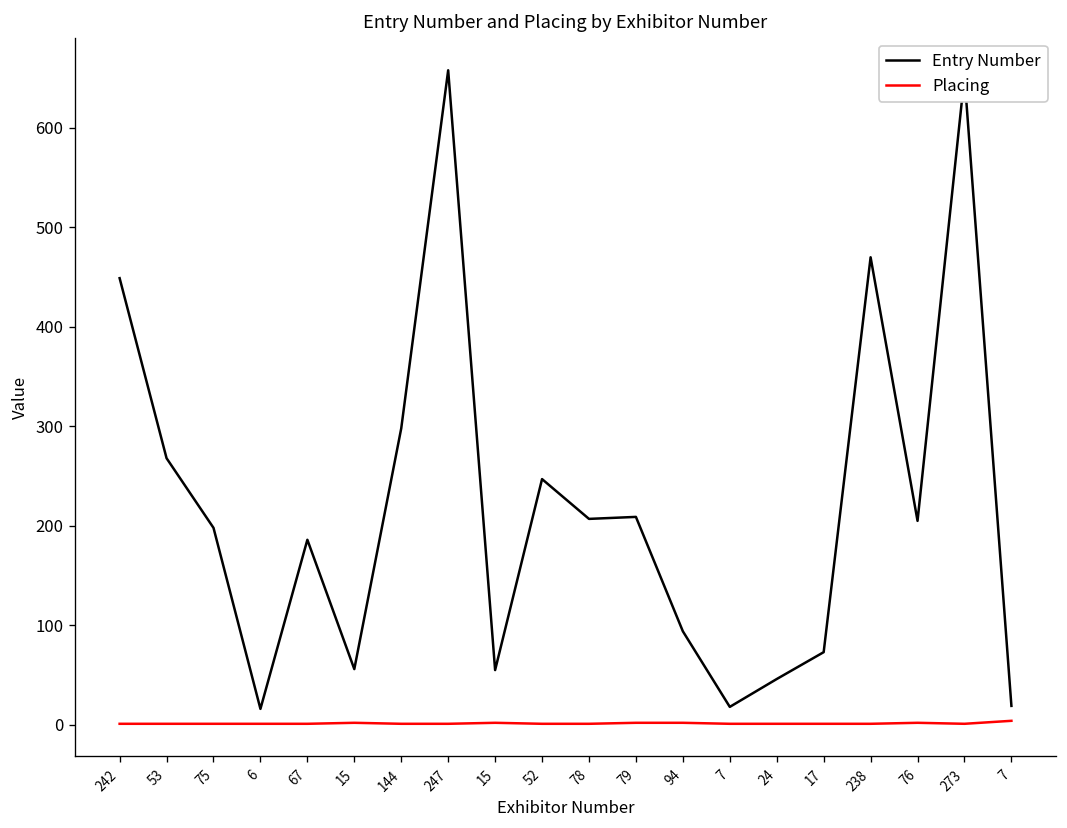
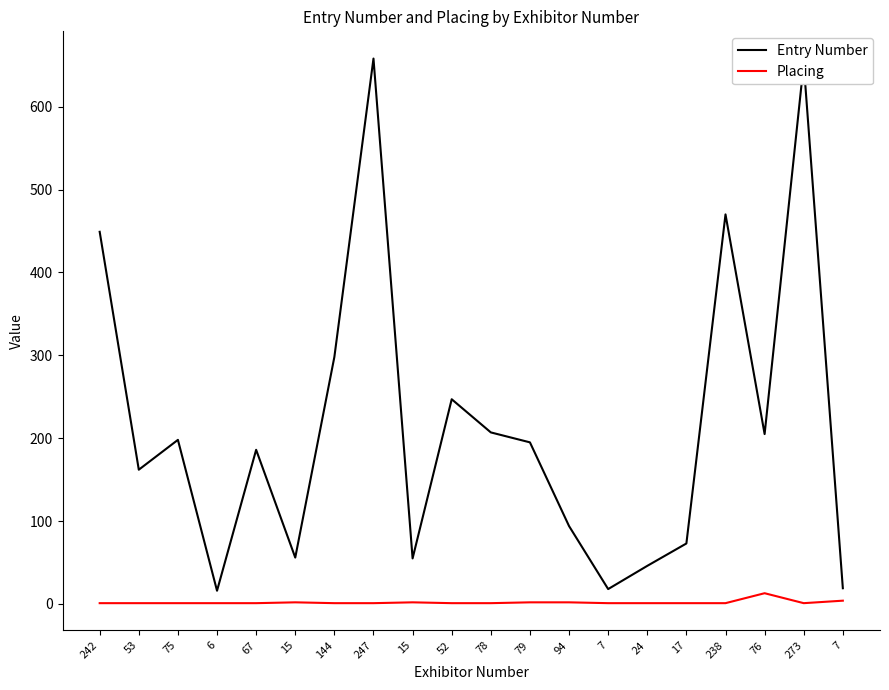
  {
    "Entry Number": {
      "242": 450,
-     "53": 270,
+     "53": 160,
      "75": 200,
      "6": 20,
      "67": 190,
      "144": 300,
      "247": 660,
      "52": 250,
      "78": 210,
-     "79": 210,
+     "79": 200,
      "94": 90,
      "24": 50,
      "17": 70,
      "238": 470,
      "76": 210
    },
    "Placing": {
      "242": 0,
      "53": 0,
      "75": 0,
      "6": 0,
      "67": 0,
      "144": 0,
      "247": 0,
      "52": 0,
      "78": 0,
      "79": 0,
      "94": 0,
      "24": 0,
      "17": 0,
      "238": 0,
-     "76": 0,
+     "76": 10,
      "273": 0
    }
  }
